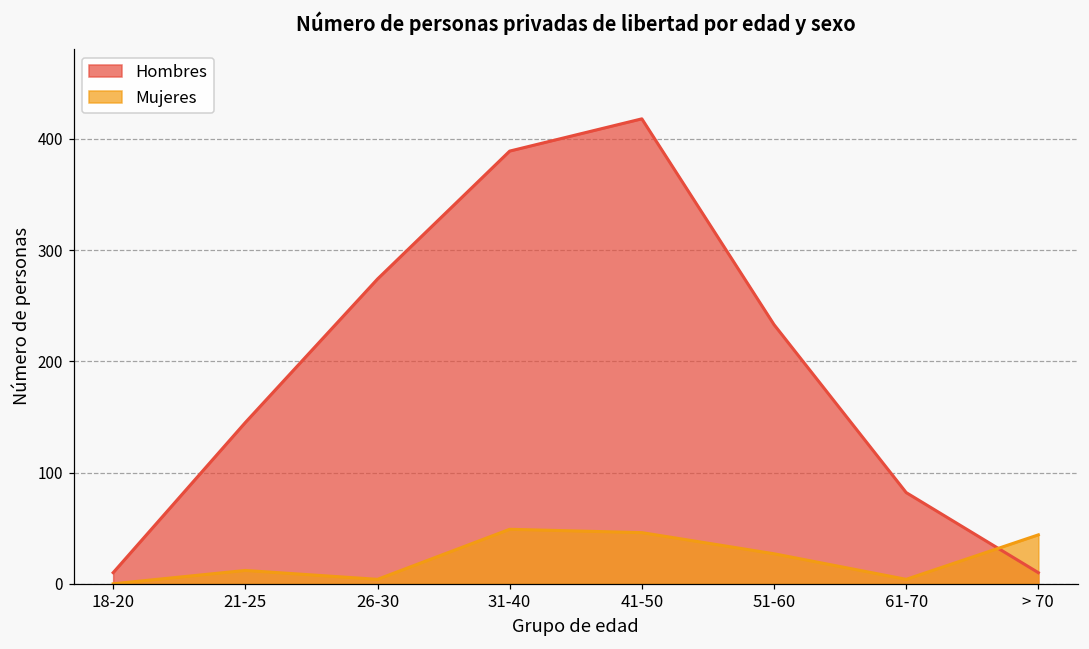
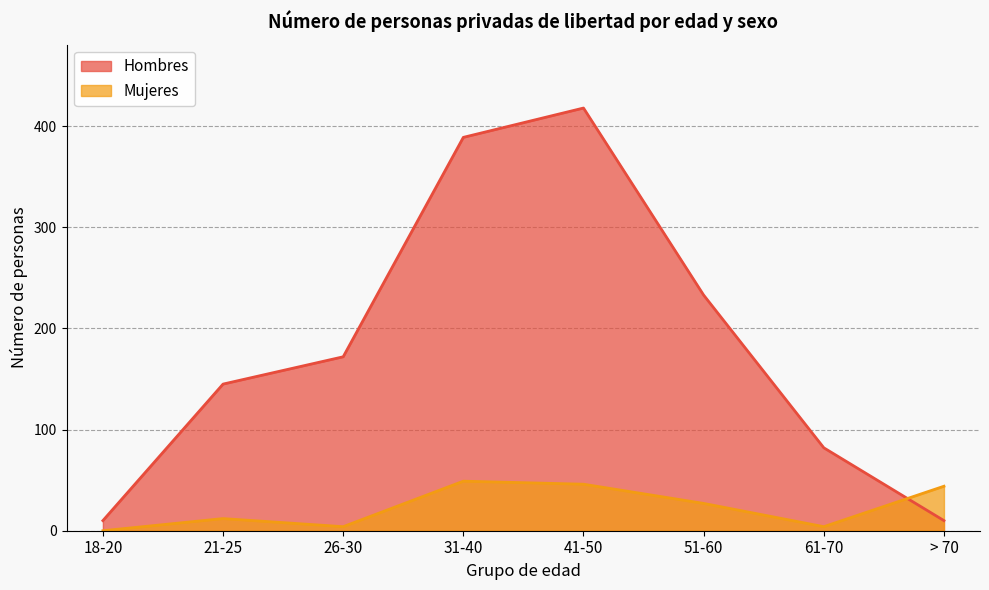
  {
    "Hombres": {
      "18-20": 10,
      "21-25": 145,
-     "26-30": 274,
+     "26-30": 172,
      "31-40": 389,
      "41-50": 418,
      "51-60": 233,
      "61-70": 82,
      "> 70": 10
    },
    "Mujeres": {
      "18-20": 0,
      "21-25": 12,
      "26-30": 4,
      "31-40": 49,
      "41-50": 46,
      "51-60": 27,
      "61-70": 4,
      "> 70": 44
    }
  }
